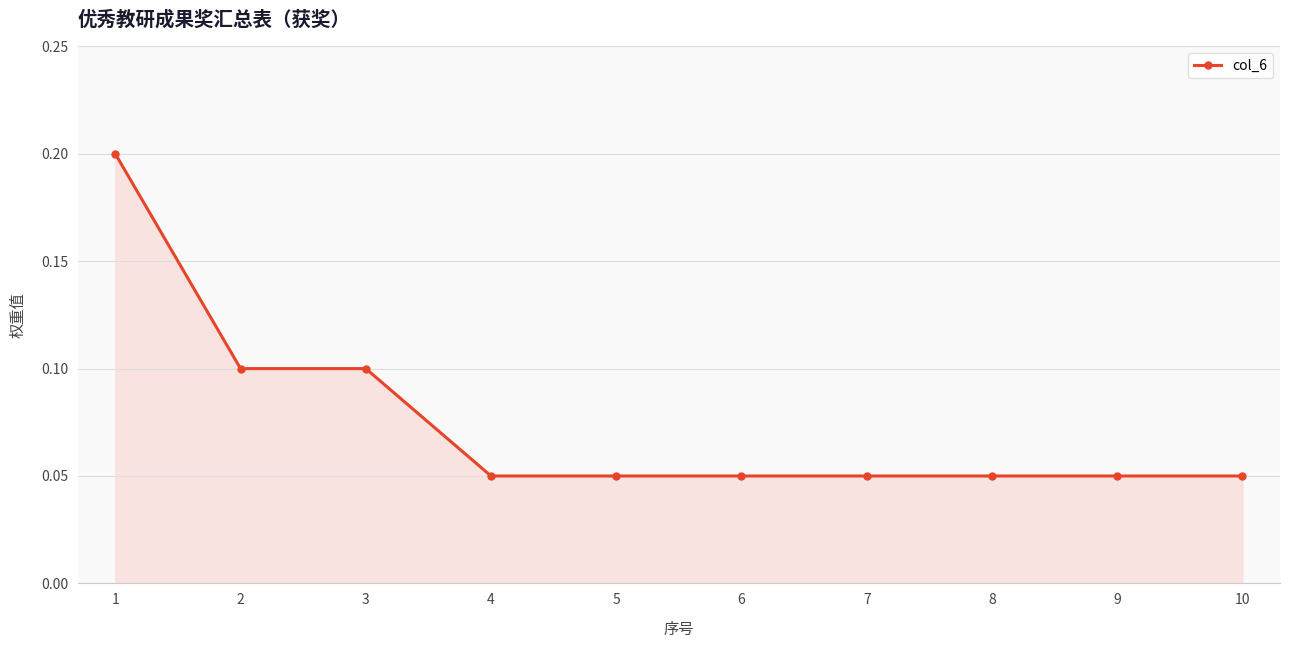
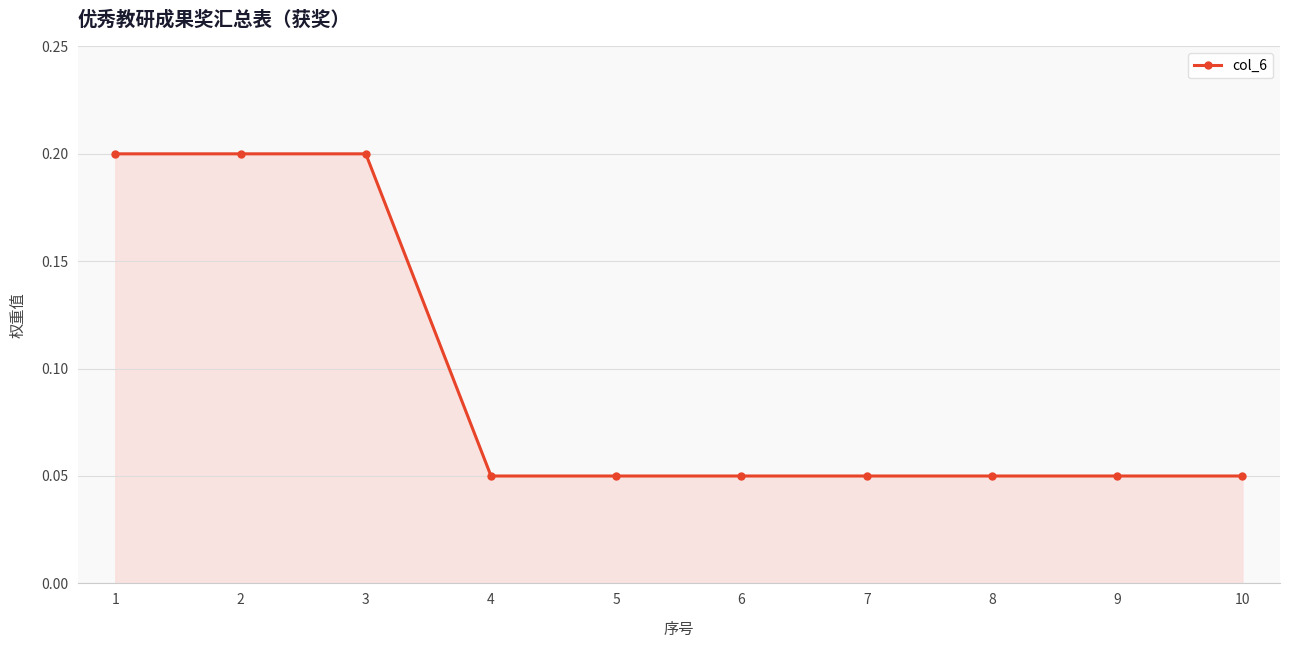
  {
    "1": 0.2,
-   "2": 0.1,
-   "3": 0.1,
+   "2": 0.2,
+   "3": 0.2,
    "4": 0.050,
    "5": 0.050,
    "6": 0.050,
    "7": 0.050,
    "8": 0.050,
    "9": 0.050,
    "10": 0.050
  }
